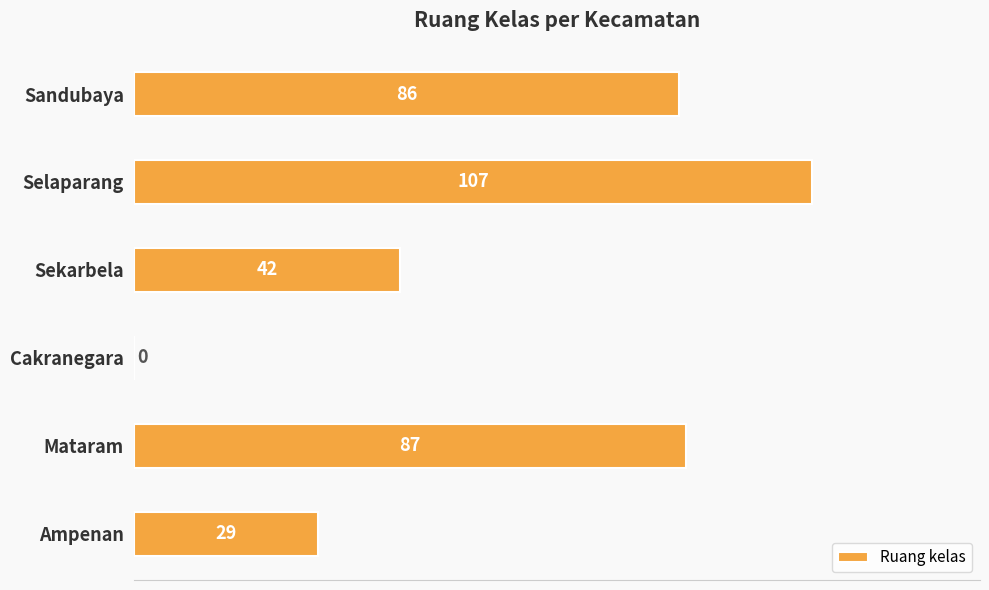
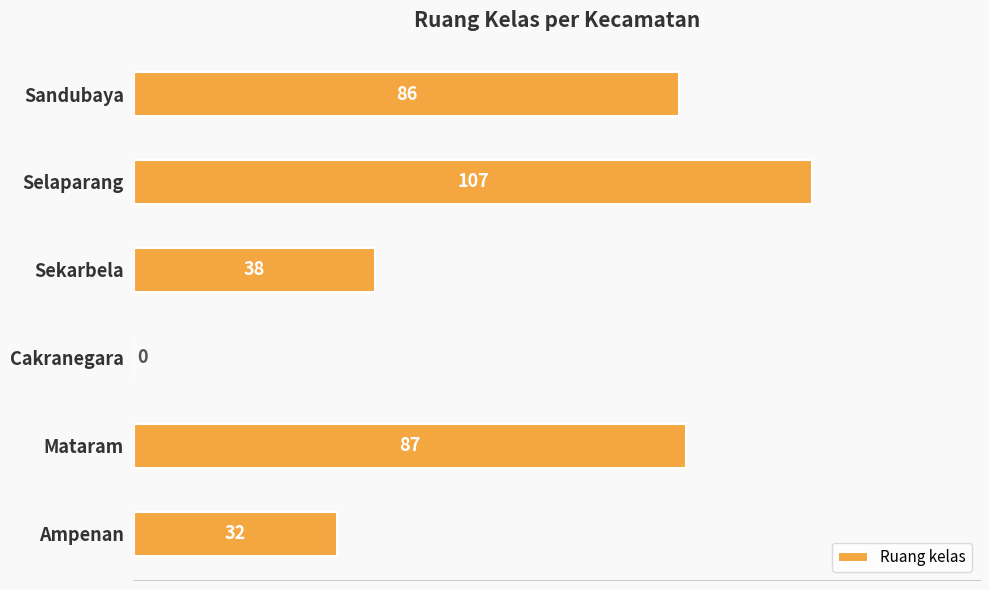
  {
    "Sandubaya": 86,
    "Selaparang": 107,
-   "Sekarbela": 42,
+   "Sekarbela": 38,
    "Cakranegara": 0,
    "Mataram": 87,
-   "Ampenan": 29
+   "Ampenan": 32
  }
